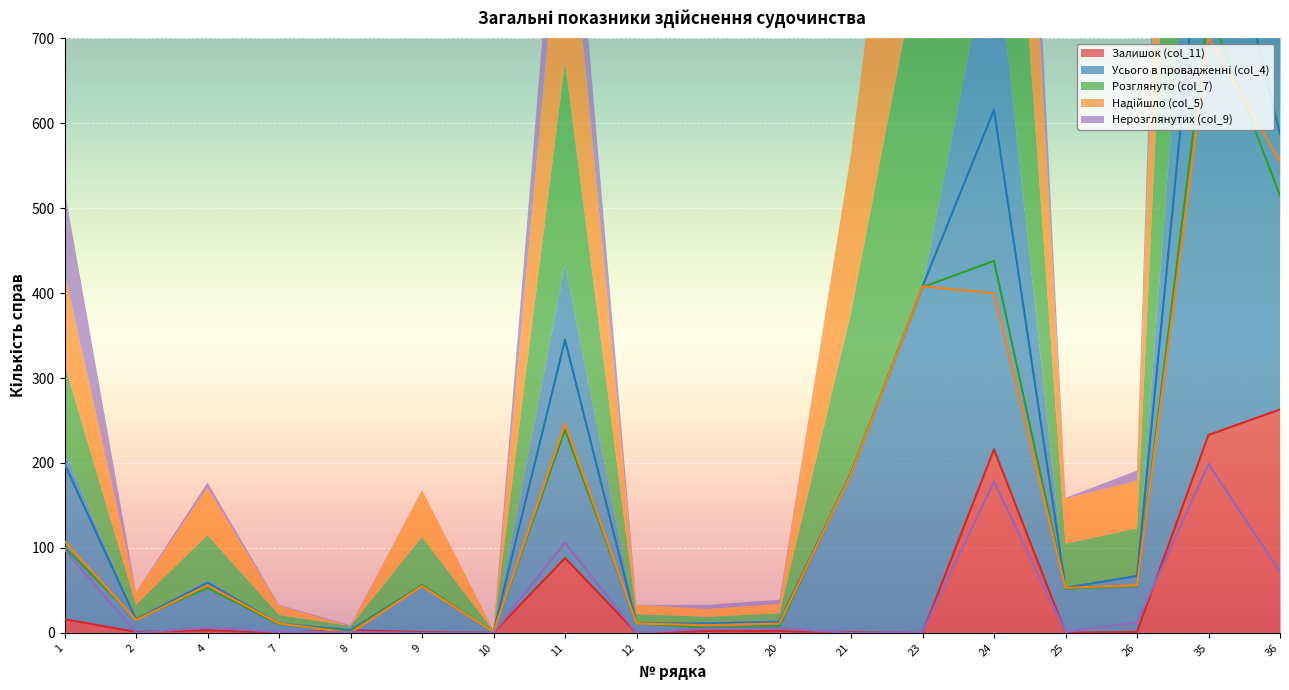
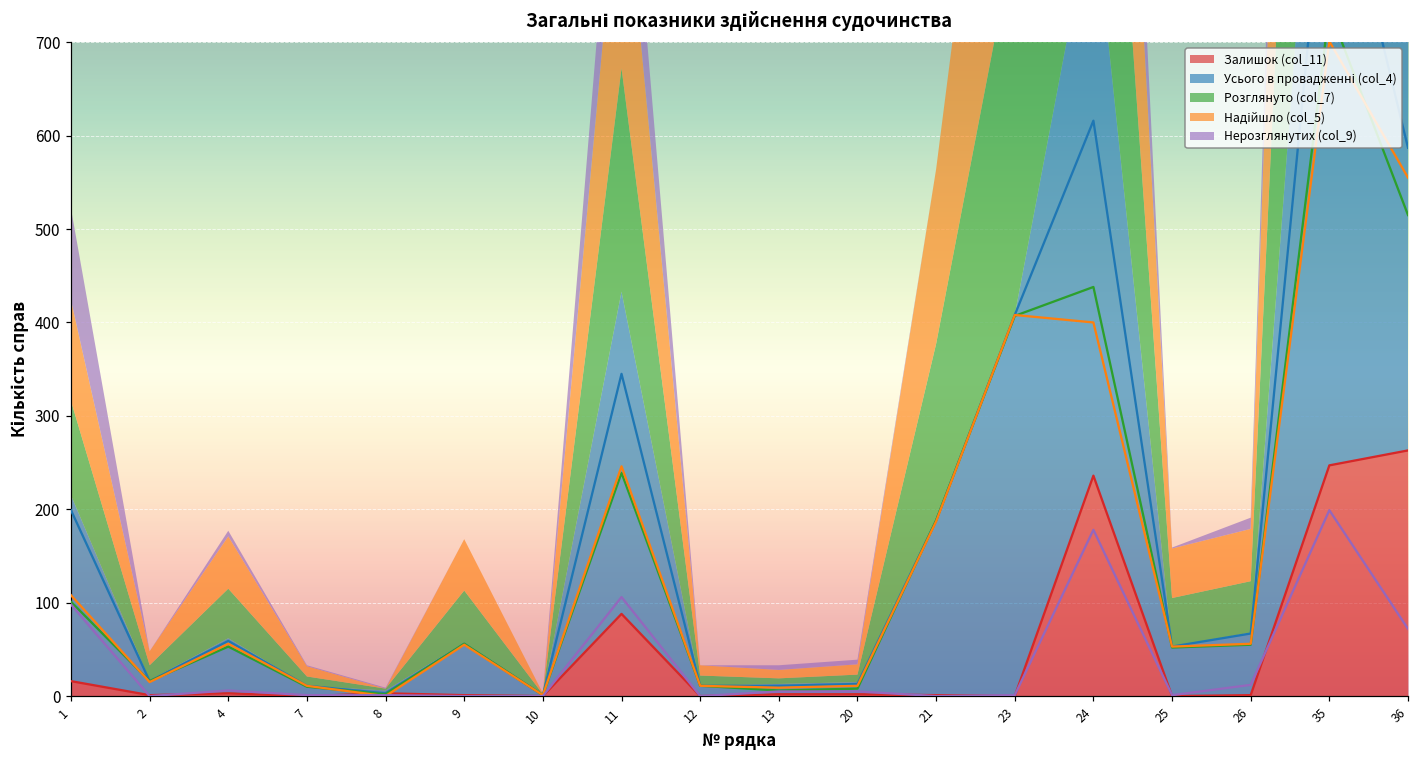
  {
    "Залишок (col_11)": {
      "1": 20,
      "4": 0,
      "11": 90,
-     "24": 220,
+     "24": 240,
      "26": 0,
-     "35": 230,
+     "35": 250,
      "36": 260
    }
  }
